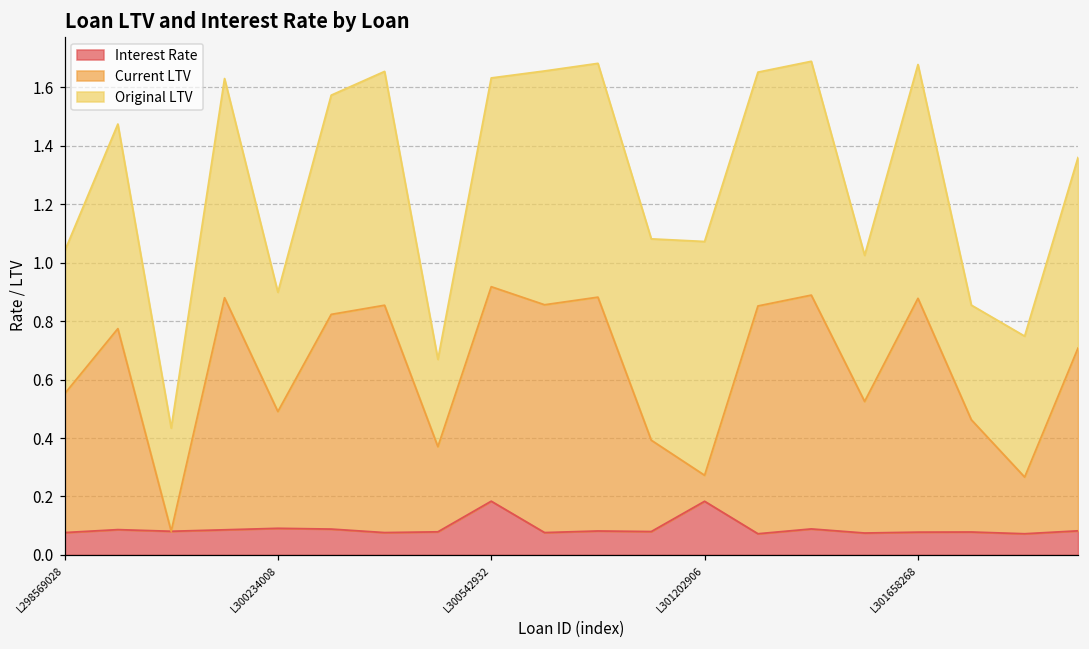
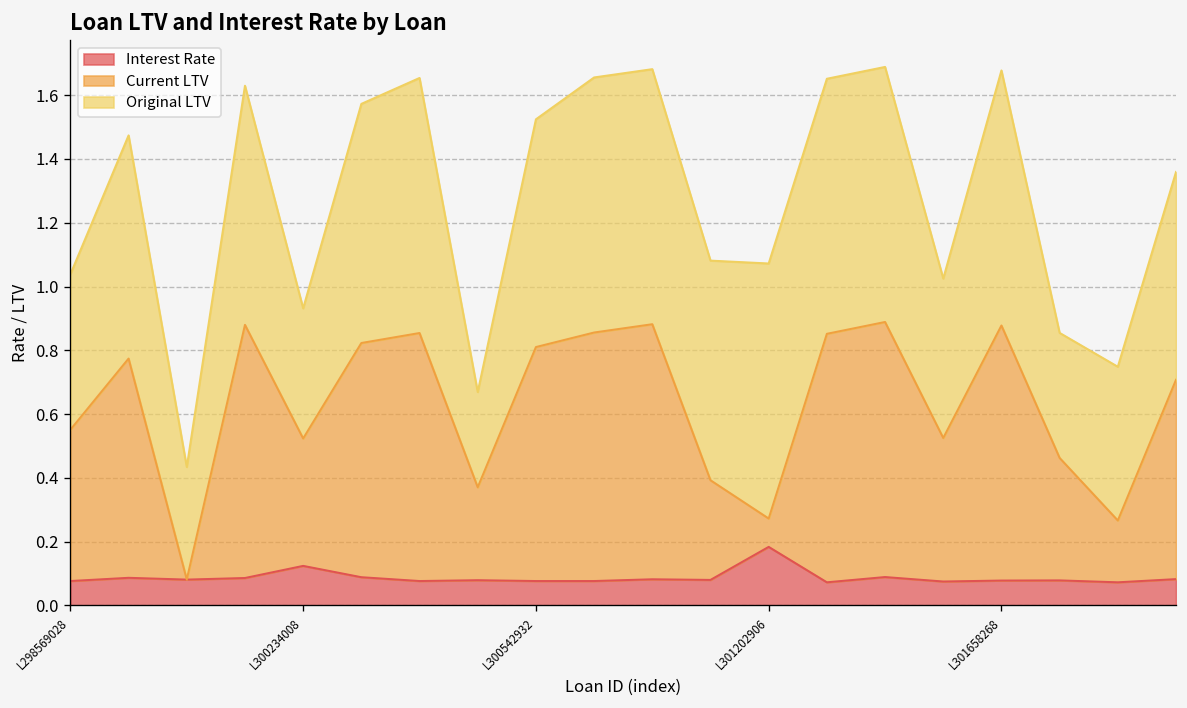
  {
    "Interest Rate": {
      "L298569028": 0.08,
-     "L300234008": 0.09,
-     "L300542932": 0.18,
+     "L300234008": 0.12,
+     "L300542932": 0.08,
      "L301202906": 0.18,
      "L301658268": 0.08
    }
  }
